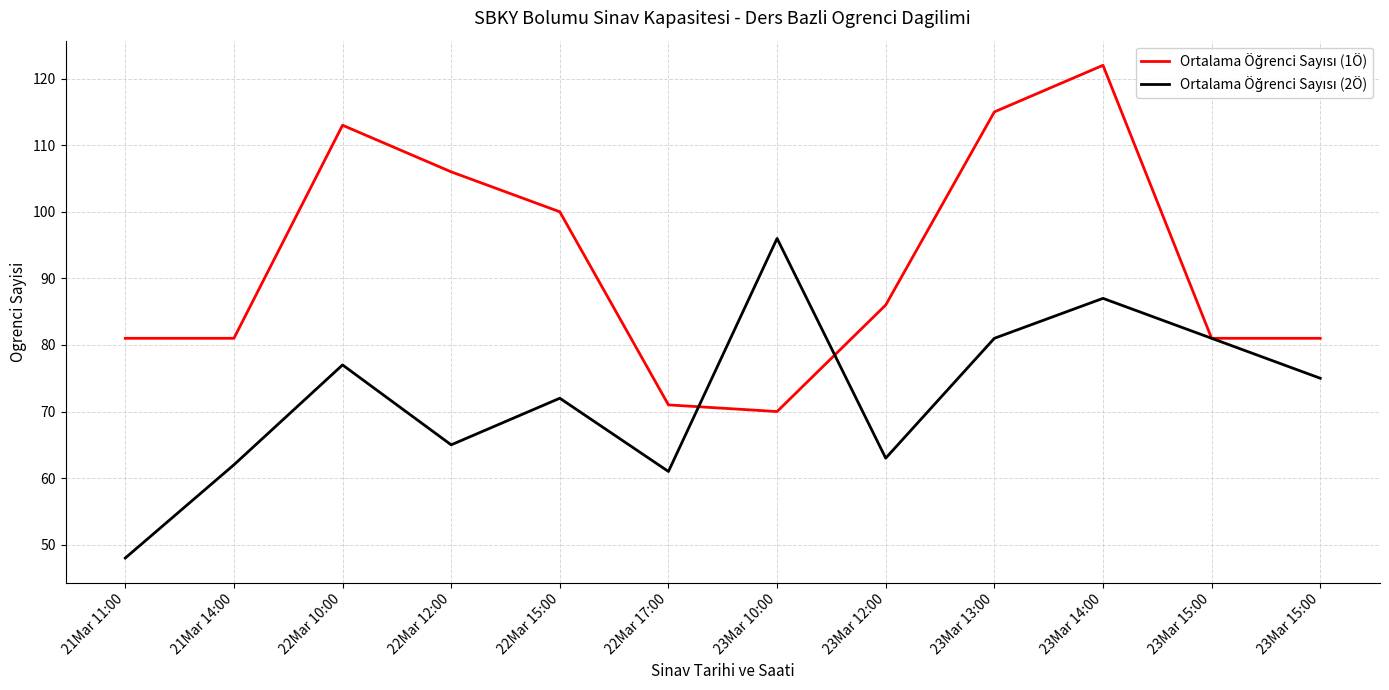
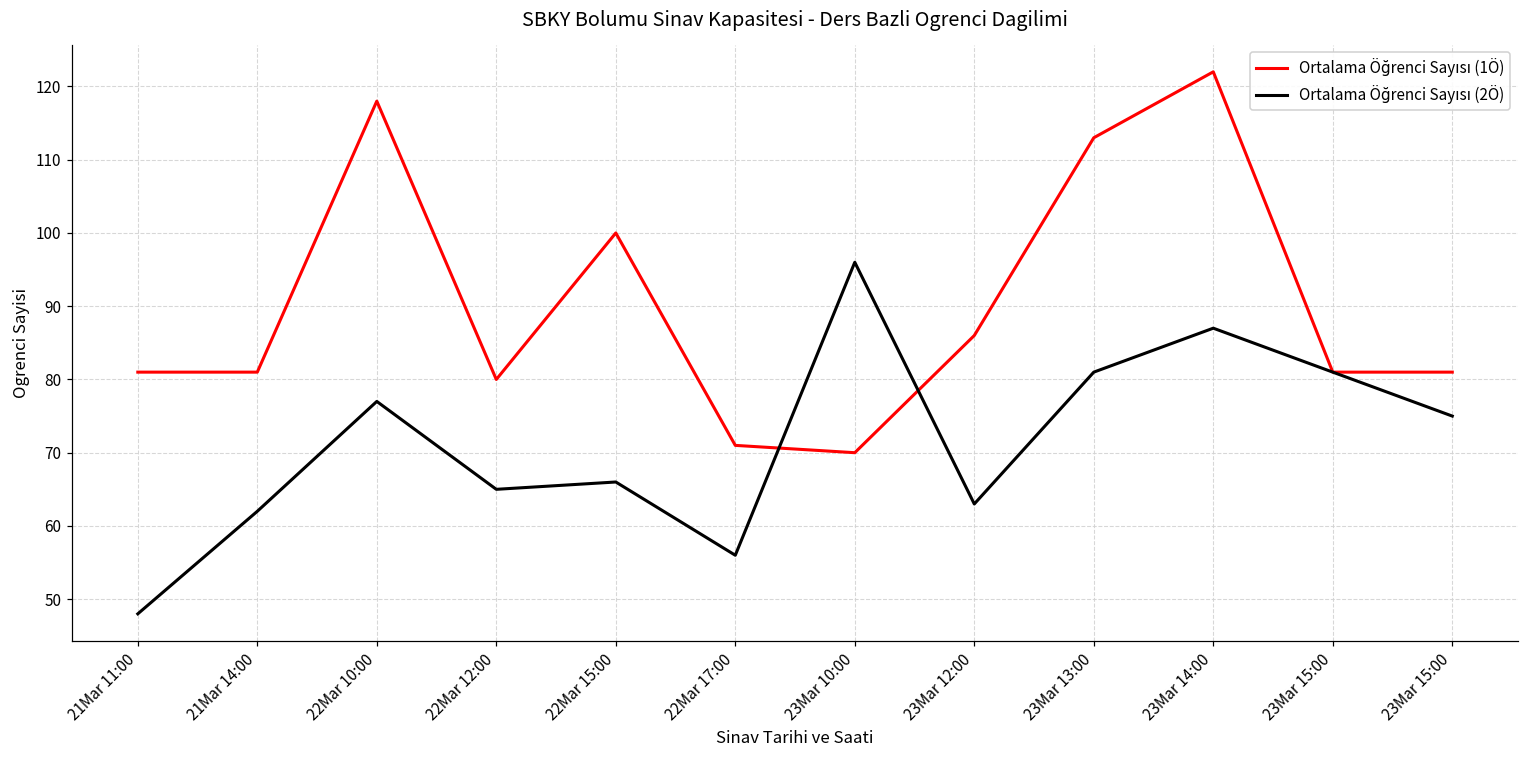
  {
    "Ortalama Öğrenci Sayısı (1Ö)": {
      "21Mar 11:00": 81,
      "21Mar 14:00": 81,
-     "22Mar 10:00": 113,
-     "22Mar 12:00": 106,
+     "22Mar 10:00": 118,
+     "22Mar 12:00": 80,
      "22Mar 15:00": 100,
      "22Mar 17:00": 71,
      "23Mar 10:00": 70,
      "23Mar 12:00": 86,
-     "23Mar 13:00": 115,
+     "23Mar 13:00": 113,
      "23Mar 14:00": 122
    },
    "Ortalama Öğrenci Sayısı (2Ö)": {
      "21Mar 11:00": 48,
      "21Mar 14:00": 62,
      "22Mar 10:00": 77,
      "22Mar 12:00": 65,
-     "22Mar 15:00": 72,
-     "22Mar 17:00": 61,
+     "22Mar 15:00": 66,
+     "22Mar 17:00": 56,
      "23Mar 10:00": 96,
      "23Mar 12:00": 63,
      "23Mar 13:00": 81,
      "23Mar 14:00": 87
    }
  }
